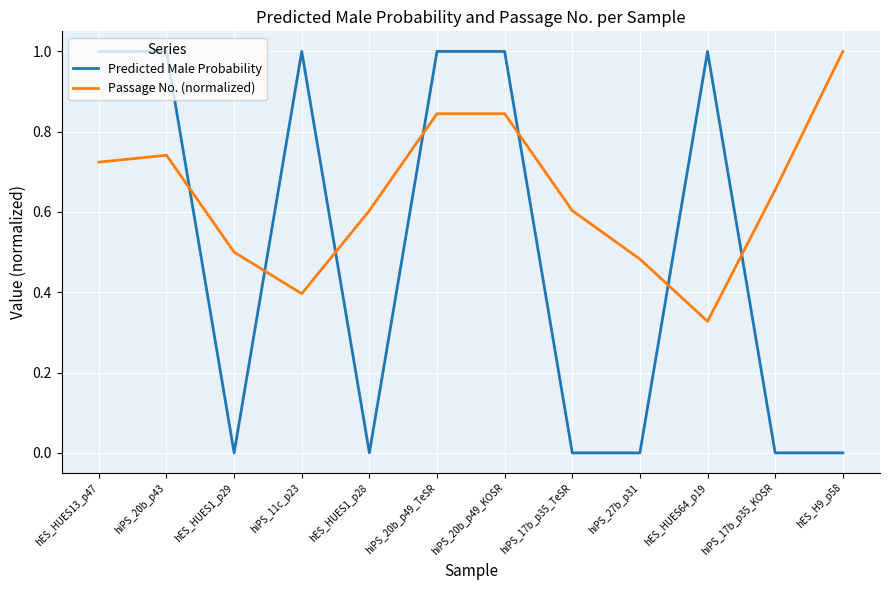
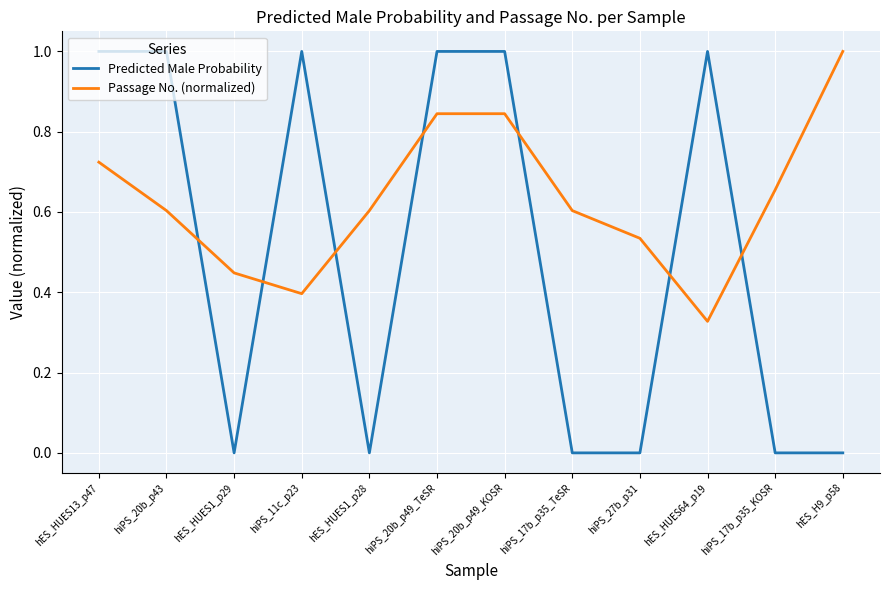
  {
    "Predicted Male Probability": {
      "hES_HUES1_p29": 0.00,
      "hiPS_11c_p23": 1.00,
      "hES_HUES1_p28": 0.00,
      "hiPS_20b_p49_TeSR": 1.00,
      "hiPS_20b_p49_KOSR": 1.00,
      "hiPS_17b_p35_TeSR": 0.00,
      "hiPS_27b_p31": 0.00,
      "hES_HUES64_p19": 1.00,
      "hiPS_17b_p35_KOSR": 0.00,
      "hES_H9_p58": 0.00
    },
    "Passage No. (normalized)": {
      "hES_HUES13_p47": 0.72,
-     "hiPS_20b_p43": 0.74,
-     "hES_HUES1_p29": 0.50,
+     "hiPS_20b_p43": 0.60,
+     "hES_HUES1_p29": 0.45,
      "hiPS_11c_p23": 0.40,
      "hES_HUES1_p28": 0.60,
      "hiPS_20b_p49_TeSR": 0.84,
      "hiPS_20b_p49_KOSR": 0.84,
      "hiPS_17b_p35_TeSR": 0.60,
-     "hiPS_27b_p31": 0.48,
+     "hiPS_27b_p31": 0.53,
      "hES_HUES64_p19": 0.33,
      "hiPS_17b_p35_KOSR": 0.66,
      "hES_H9_p58": 1.00
    }
  }
